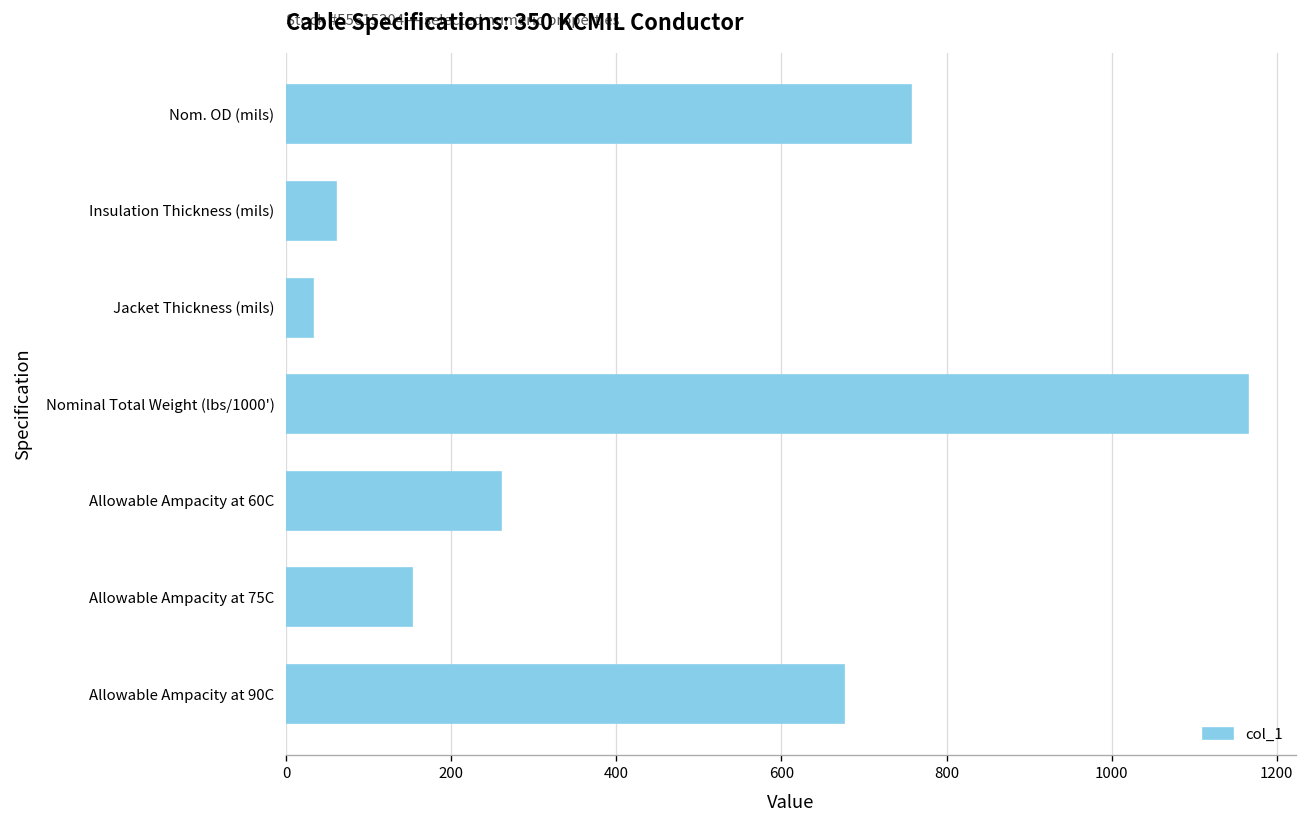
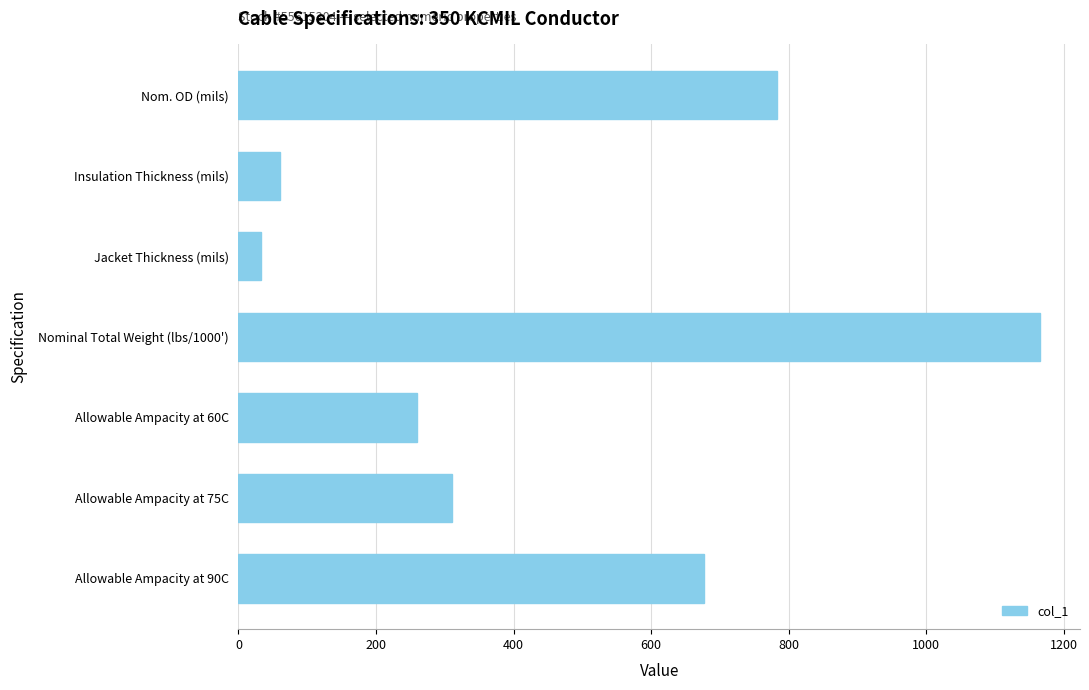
  {
-   "Nom. OD (mils)": 760,
+   "Nom. OD (mils)": 780,
    "Insulation Thickness (mils)": 60,
    "Jacket Thickness (mils)": 30,
    "Nominal Total Weight (lbs/1000')": 1170,
    "Allowable Ampacity at 60C": 260,
-   "Allowable Ampacity at 75C": 150,
+   "Allowable Ampacity at 75C": 310,
    "Allowable Ampacity at 90C": 680
  }
